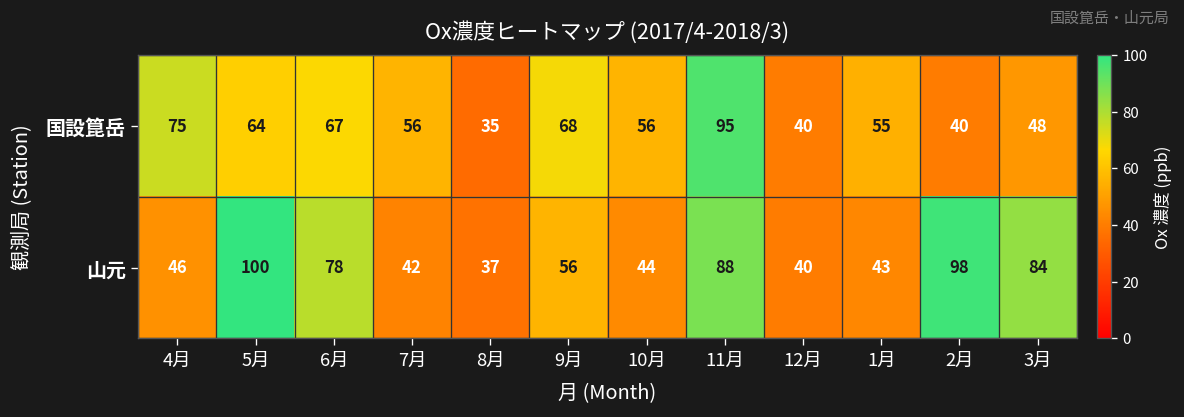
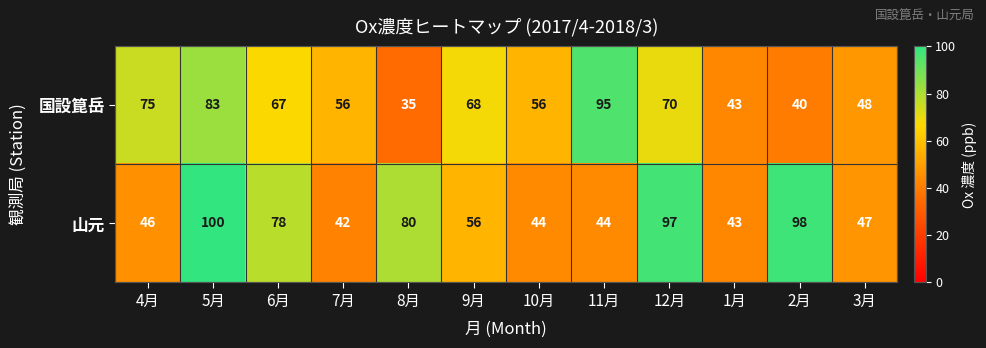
  {
    "国設箟岳": {
      "4月": 75,
-     "5月": 64,
+     "5月": 83,
      "6月": 67,
      "7月": 56,
      "8月": 35,
      "9月": 68,
      "10月": 56,
      "11月": 95,
-     "12月": 40,
-     "1月": 55,
+     "12月": 70,
+     "1月": 43,
      "2月": 40,
      "3月": 48
    },
    "山元": {
      "4月": 46,
      "5月": 100,
      "6月": 78,
      "7月": 42,
-     "8月": 37,
+     "8月": 80,
      "9月": 56,
      "10月": 44,
-     "11月": 88,
-     "12月": 40,
+     "11月": 44,
+     "12月": 97,
      "1月": 43,
      "2月": 98,
-     "3月": 84
+     "3月": 47
    }
  }
